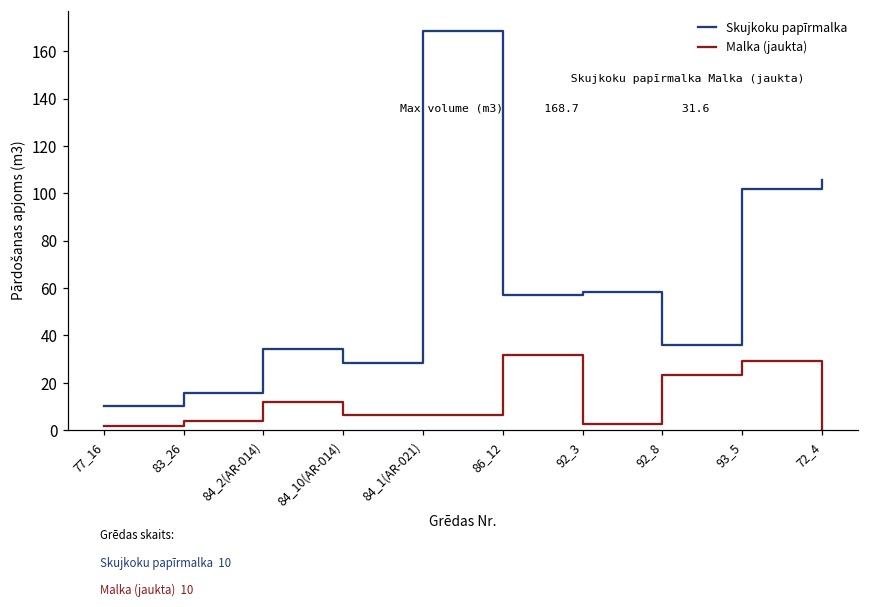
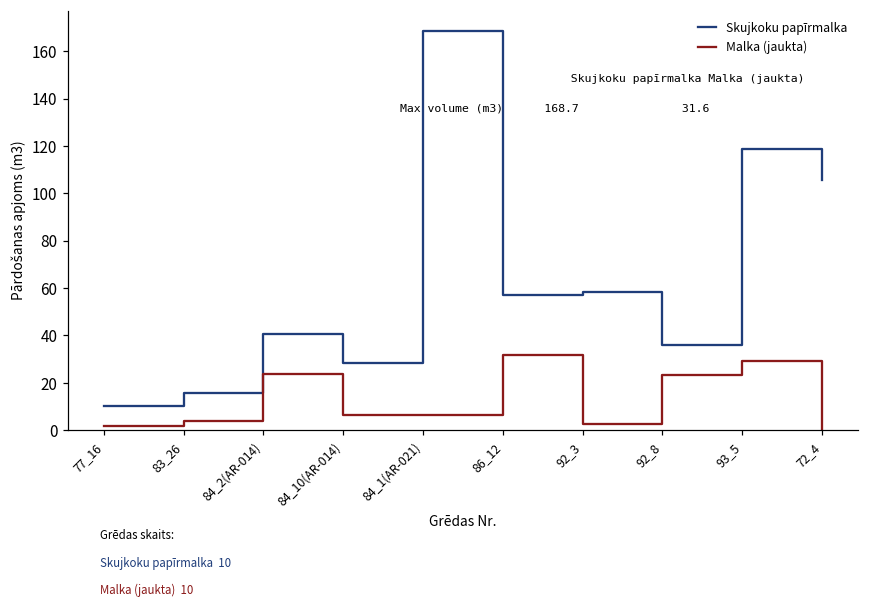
  {
    "Skujkoku papīrmalka": {
      "77_16": 10,
      "83_26": 16,
-     "84_2(AR-014)": 34,
+     "84_2(AR-014)": 40,
      "84_10(AR-014)": 28,
      "84_1(AR-021)": 169,
      "86_12": 57,
      "92_3": 58,
      "92_8": 36,
-     "93_5": 102,
+     "93_5": 119,
      "72_4": 106
    },
    "Malka (jaukta)": {
      "77_16": 2,
      "83_26": 4,
-     "84_2(AR-014)": 12,
+     "84_2(AR-014)": 24,
      "84_10(AR-014)": 7,
      "84_1(AR-021)": 7,
      "86_12": 32,
      "92_3": 3,
      "92_8": 23,
      "93_5": 29,
      "72_4": 0
    }
  }
